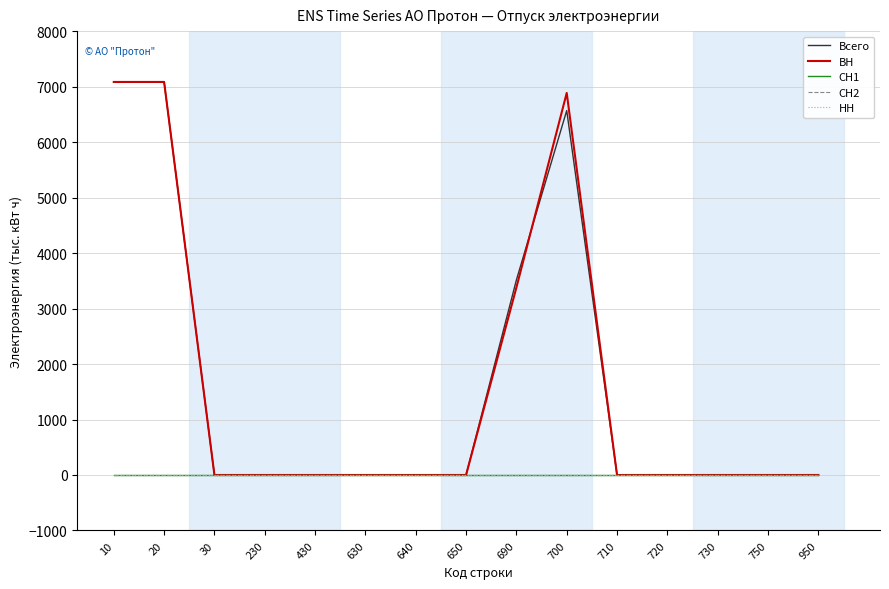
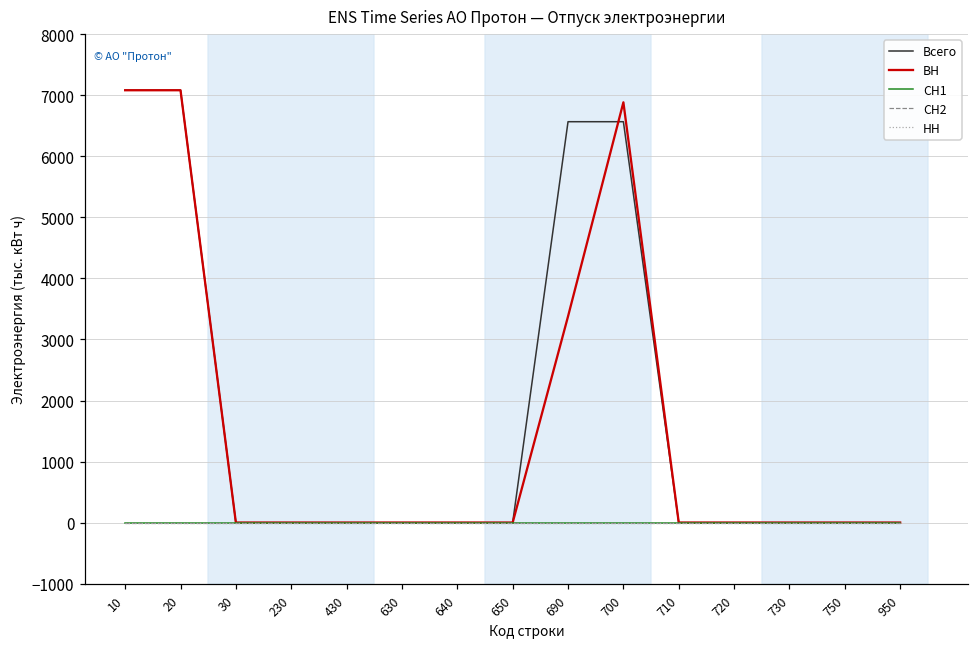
  {
    "Всего": {
-     "690": 3500,
+     "690": 6600,
      "700": 6600
    },
    "ВН": {
      "690": 3400,
      "700": 6900
    },
    "НН": {
      "10": 0,
      "20": 0,
      "690": 0,
      "700": 0
    }
  }
